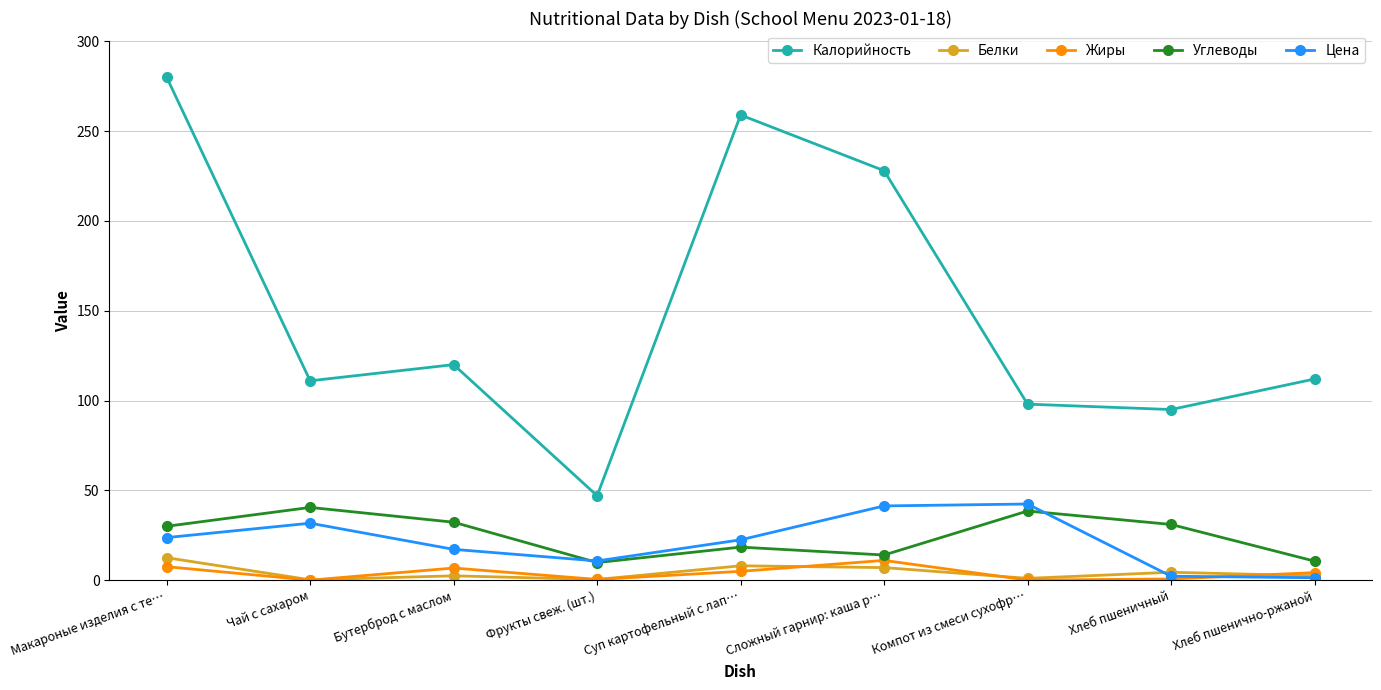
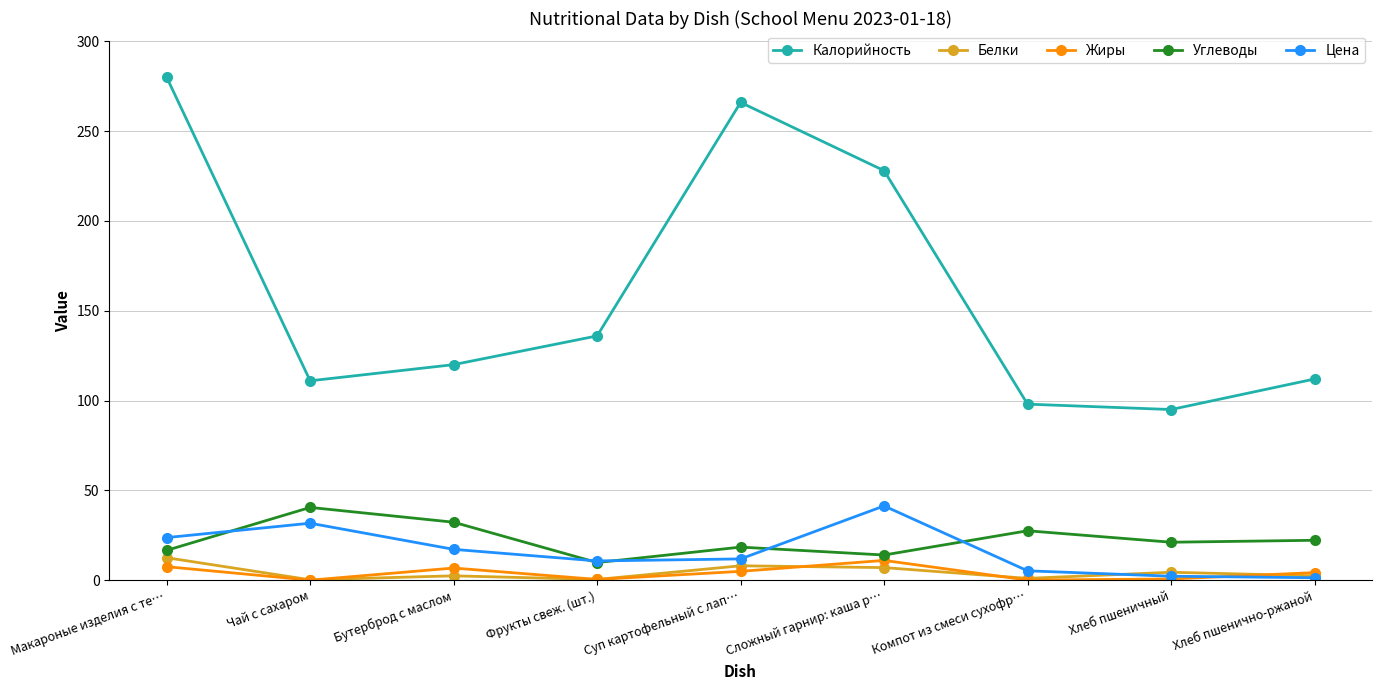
  {
    "Калорийность": {
      "Макароные изделия с те…": 280,
      "Чай с сахаром": 111,
      "Бутерброд с маслом": 120,
-     "Фрукты свеж. (шт.)": 47,
-     "Суп картофельный с лап…": 259,
+     "Фрукты свеж. (шт.)": 136,
+     "Суп картофельный с лап…": 266,
      "Сложный гарнир: каша р…": 228,
      "Компот из смеси сухофр…": 98,
      "Хлеб пшеничный": 95,
      "Хлеб пшенично-ржаной": 112
    },
    "Углеводы": {
-     "Макароные изделия с те…": 30,
+     "Макароные изделия с те…": 17,
      "Чай с сахаром": 41,
      "Бутерброд с маслом": 32,
      "Суп картофельный с лап…": 18,
      "Сложный гарнир: каша р…": 14,
-     "Компот из смеси сухофр…": 39,
-     "Хлеб пшеничный": 31,
-     "Хлеб пшенично-ржаной": 11
+     "Компот из смеси сухофр…": 28,
+     "Хлеб пшеничный": 21,
+     "Хлеб пшенично-ржаной": 22
    },
    "Цена": {
      "Макароные изделия с те…": 24,
      "Чай с сахаром": 32,
      "Бутерброд с маслом": 17,
-     "Суп картофельный с лап…": 22,
+     "Суп картофельный с лап…": 12,
      "Сложный гарнир: каша р…": 41,
-     "Компот из смеси сухофр…": 42,
+     "Компот из смеси сухофр…": 5,
      "Хлеб пшеничный": 2
    }
  }
